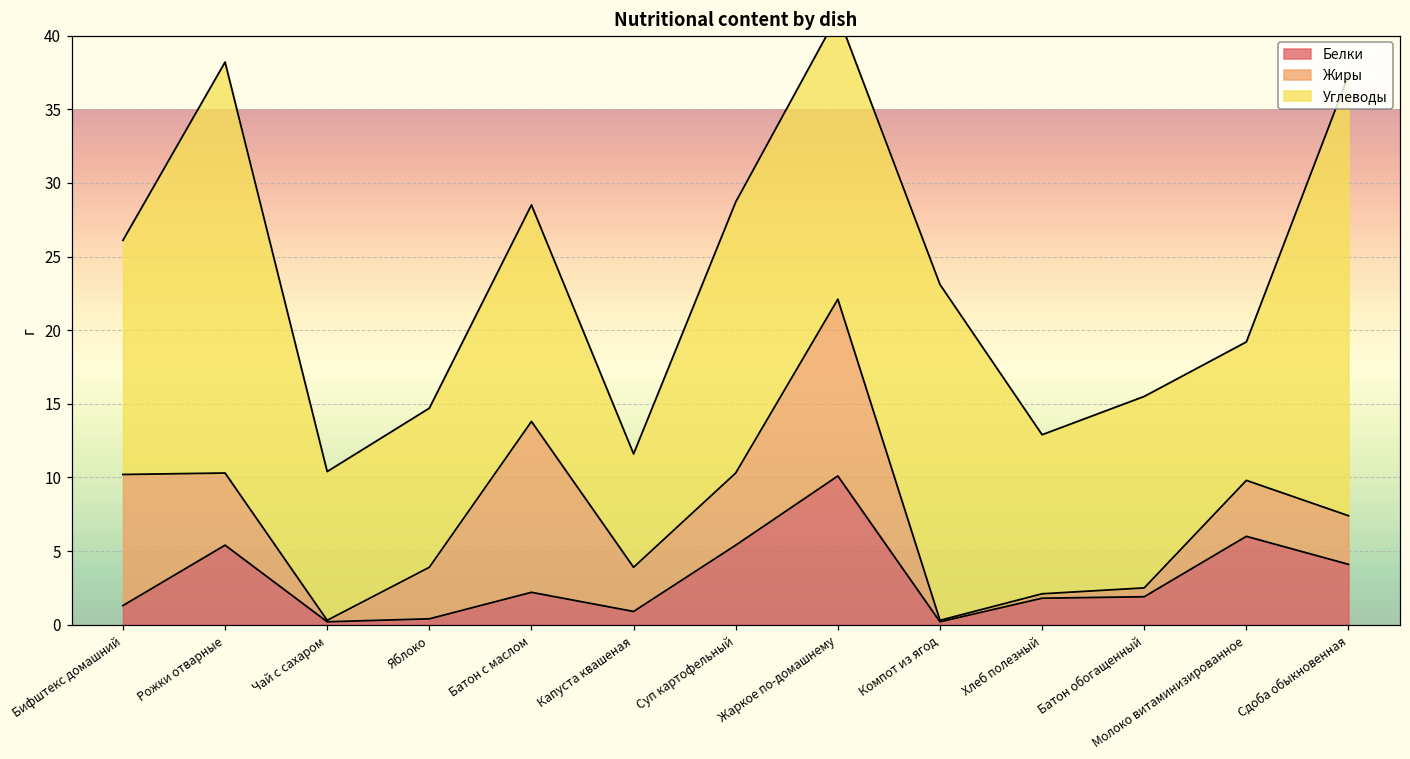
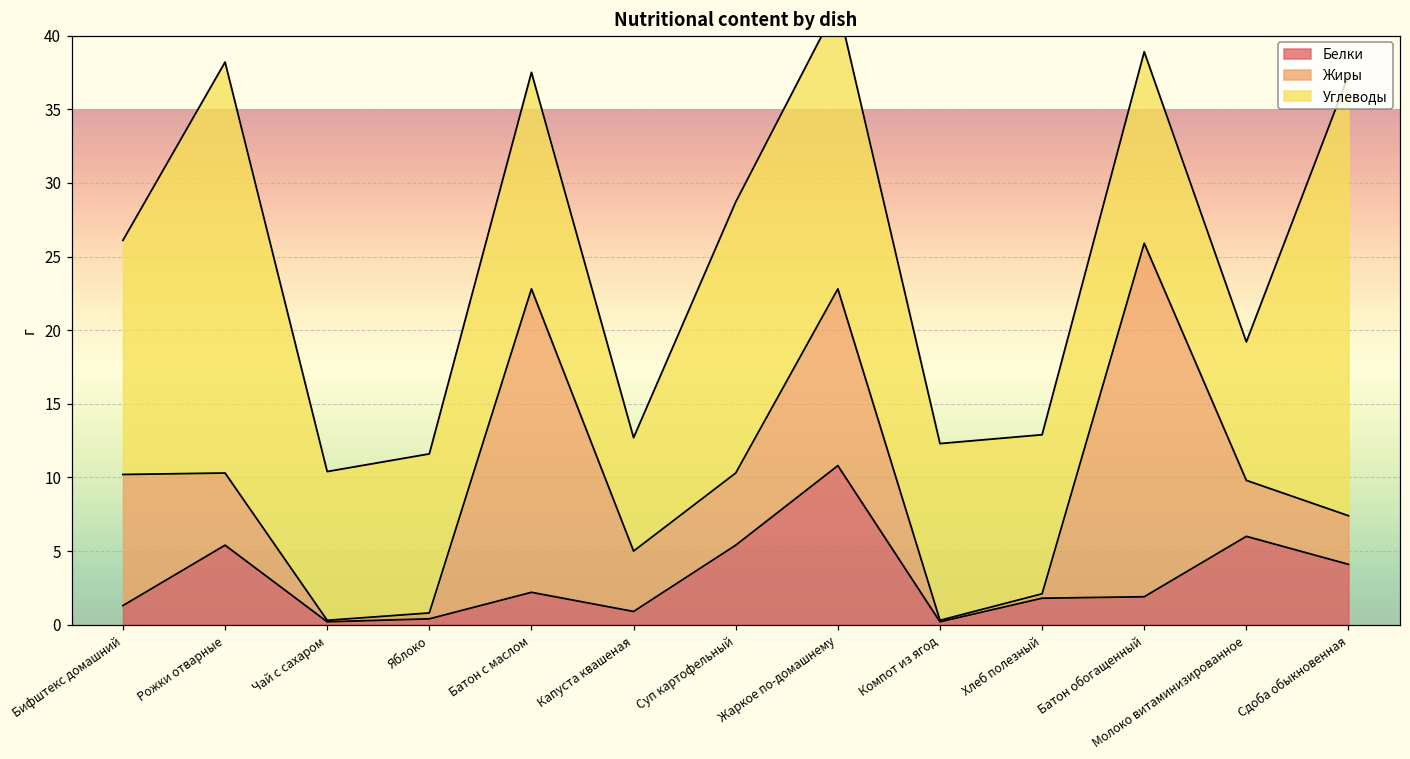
  {
    "Белки": {
      "Бифштекс домашний": 1.3,
      "Рожки отварные": 5.4,
      "Яблоко": 0.4,
      "Батон с маслом": 2.2,
      "Капуста квашеная": 0.9,
      "Суп картофельный": 5.4,
-     "Жаркое по-домашнему": 10.1,
+     "Жаркое по-домашнему": 10.8,
      "Хлеб полезный": 1.8,
      "Батон обогащенный": 1.9,
      "Молоко витаминизированное": 6.0,
      "Сдоба обыкновенная": 4.1
    },
    "Жиры": {
      "Бифштекс домашний": 8.9,
      "Рожки отварные": 4.9,
-     "Яблоко": 3.5,
-     "Батон с маслом": 11.6,
-     "Капуста квашеная": 3.0,
+     "Яблоко": 0.4,
+     "Батон с маслом": 20.6,
+     "Капуста квашеная": 4.1,
      "Суп картофельный": 4.9,
      "Жаркое по-домашнему": 12.0,
      "Хлеб полезный": 0.3,
-     "Батон обогащенный": 0.6,
+     "Батон обогащенный": 24.0,
      "Молоко витаминизированное": 3.8,
      "Сдоба обыкновенная": 3.3
    },
    "Углеводы": {
      "Бифштекс домашний": 15.9,
      "Рожки отварные": 27.9,
      "Чай с сахаром": 10.1,
      "Яблоко": 10.8,
      "Батон с маслом": 14.7,
      "Капуста квашеная": 7.7,
      "Суп картофельный": 18.4,
-     "Компот из ягод": 22.8,
+     "Компот из ягод": 12.0,
      "Хлеб полезный": 10.8,
      "Батон обогащенный": 13.0,
      "Молоко витаминизированное": 9.4
    }
  }
